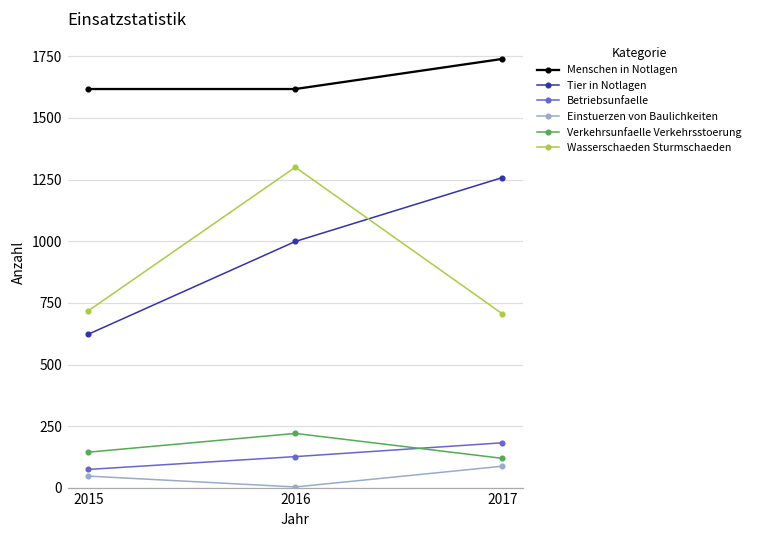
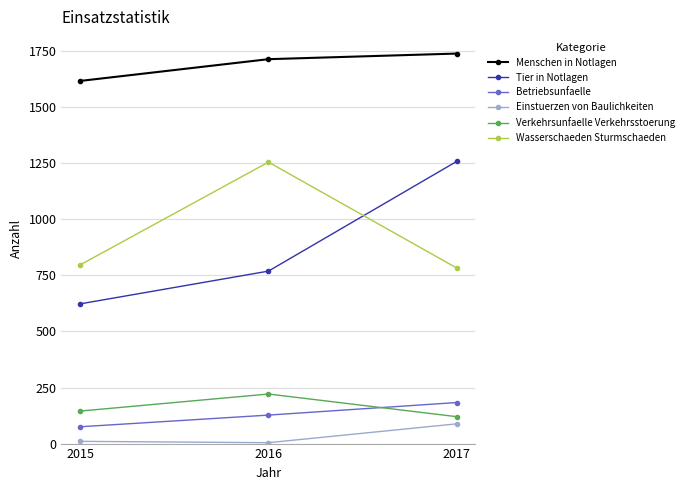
  {
    "Menschen in Notlagen": {
      "2015": 1620,
-     "2016": 1620,
+     "2016": 1710,
      "2017": 1740
    },
    "Tier in Notlagen": {
      "2015": 620,
-     "2016": 1000,
+     "2016": 770,
      "2017": 1260
    },
    "Betriebsunfaelle": {
      "2015": 80,
      "2016": 130,
      "2017": 180
    },
    "Einstuerzen von Baulichkeiten": {
-     "2015": 50,
+     "2015": 10,
      "2016": 0,
      "2017": 90
    },
    "Verkehrsunfaelle Verkehrsstoerung": {
      "2015": 150,
      "2016": 220,
      "2017": 120
    },
    "Wasserschaeden Sturmschaeden": {
-     "2015": 720,
-     "2016": 1300,
-     "2017": 710
+     "2015": 800,
+     "2016": 1260,
+     "2017": 780
    }
  }
